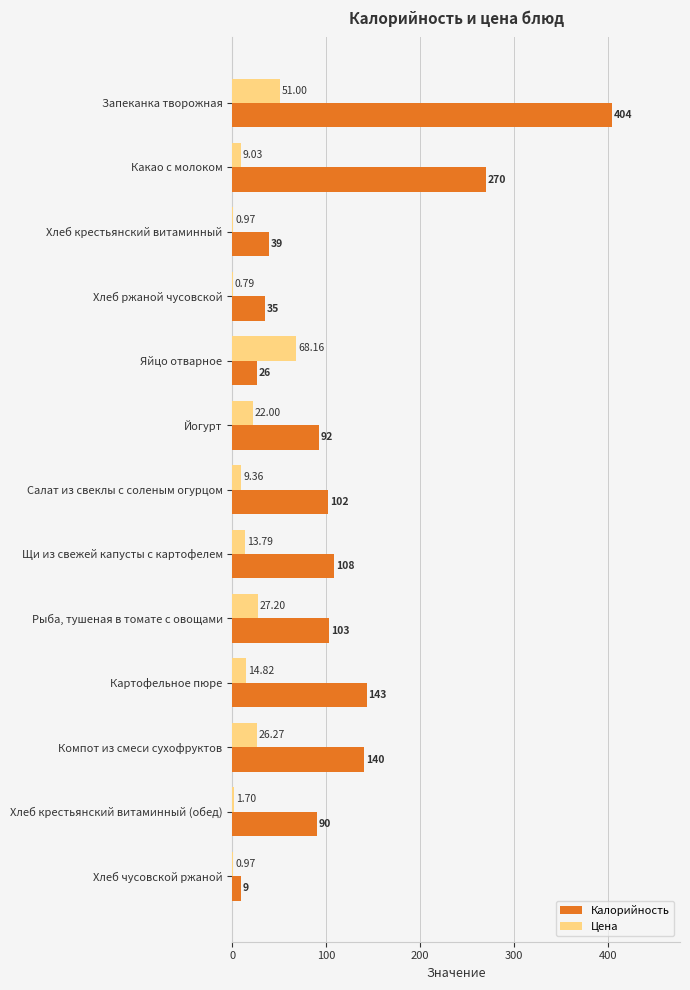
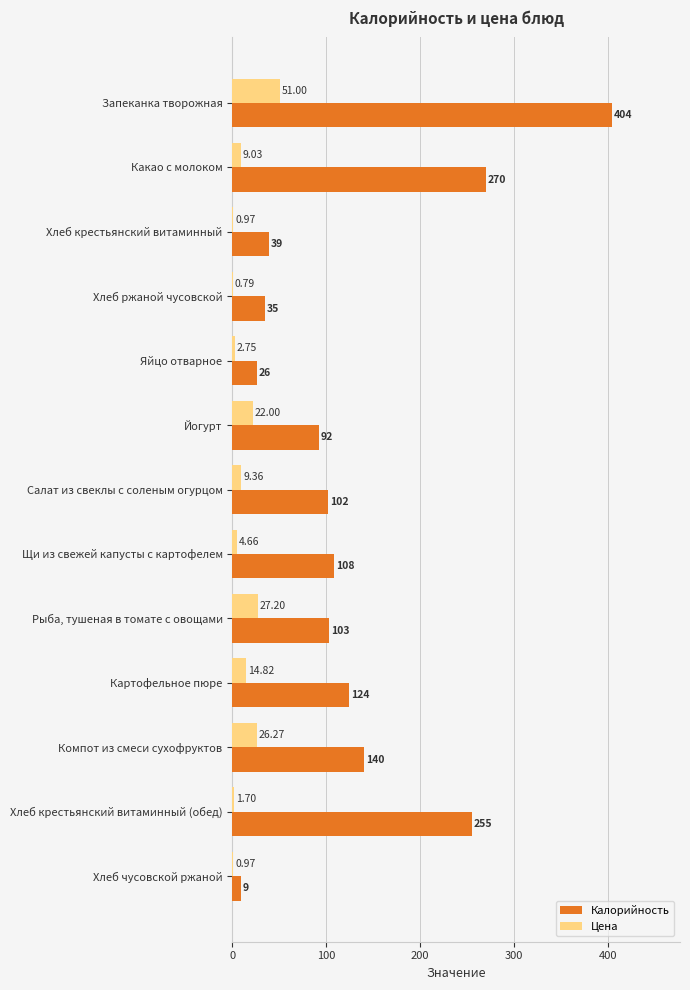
  {
    "Калорийность": {
      "Запеканка творожная": 404,
      "Какао с молоком": 270,
      "Хлеб крестьянский витаминный": 39,
      "Хлеб ржаной чусовской": 35,
      "Яйцо отварное": 26,
      "Йогурт": 92,
      "Салат из свеклы с соленым огурцом": 102,
      "Щи из свежей капусты с картофелем": 108,
      "Рыба, тушеная в томате с овощами": 103,
-     "Картофельное пюре": 143,
+     "Картофельное пюре": 124,
      "Компот из смеси сухофруктов": 140,
-     "Хлеб крестьянский витаминный (обед)": 90,
+     "Хлеб крестьянский витаминный (обед)": 255,
      "Хлеб чусовской ржаной": 9
    },
    "Цена": {
      "Запеканка творожная": 51.00,
      "Какао с молоком": 9.03,
      "Хлеб крестьянский витаминный": 0.97,
      "Хлеб ржаной чусовской": 0.79,
-     "Яйцо отварное": 68.16,
+     "Яйцо отварное": 2.75,
      "Йогурт": 22.00,
      "Салат из свеклы с соленым огурцом": 9.36,
-     "Щи из свежей капусты с картофелем": 13.79,
+     "Щи из свежей капусты с картофелем": 4.66,
      "Рыба, тушеная в томате с овощами": 27.20,
      "Картофельное пюре": 14.82,
      "Компот из смеси сухофруктов": 26.27,
      "Хлеб крестьянский витаминный (обед)": 1.70,
      "Хлеб чусовской ржаной": 0.97
    }
  }
